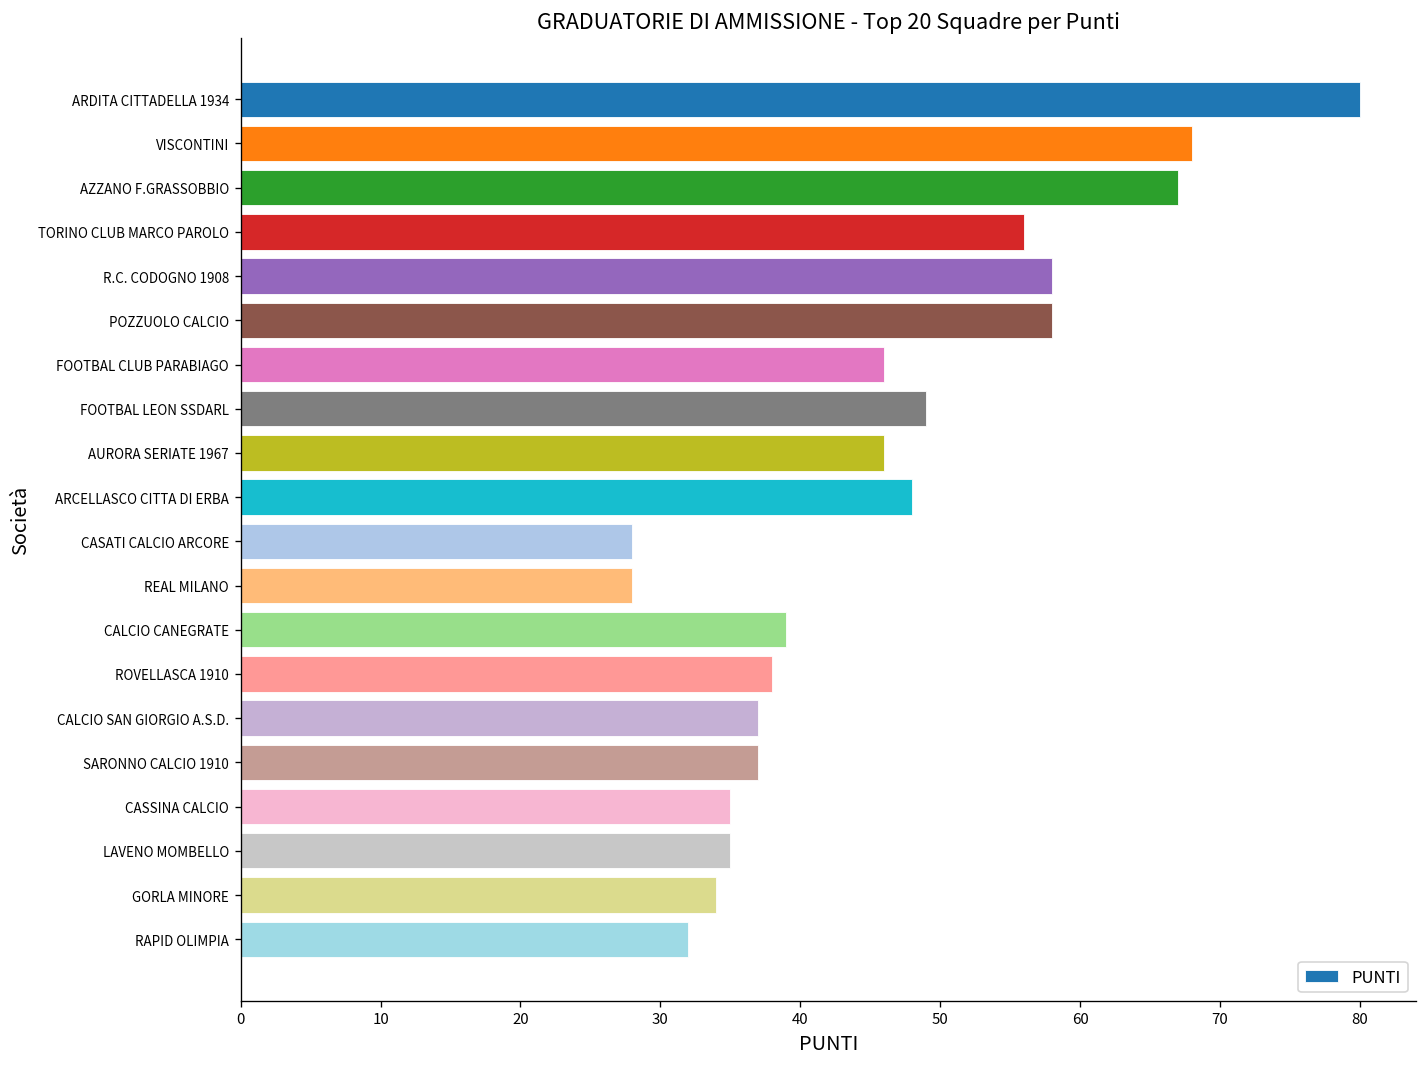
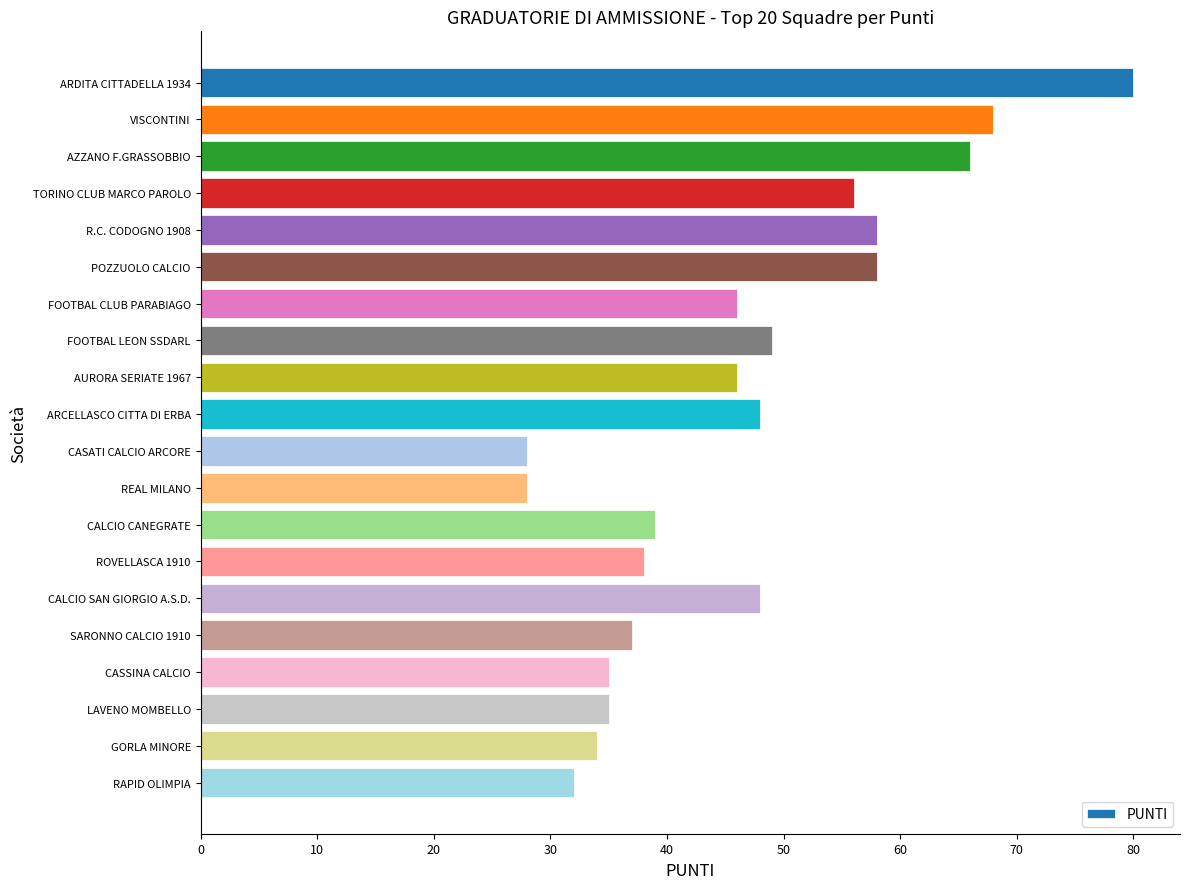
  {
    "ARDITA CITTADELLA 1934": 80,
    "VISCONTINI": 68,
-   "AZZANO F.GRASSOBBIO": 67,
+   "AZZANO F.GRASSOBBIO": 66,
    "TORINO CLUB MARCO PAROLO": 56,
    "R.C. CODOGNO 1908": 58,
    "POZZUOLO CALCIO": 58,
    "FOOTBAL CLUB PARABIAGO": 46,
    "FOOTBAL LEON SSDARL": 49,
    "AURORA SERIATE 1967": 46,
    "ARCELLASCO CITTA DI ERBA": 48,
    "CASATI CALCIO ARCORE": 28,
    "REAL MILANO": 28,
    "CALCIO CANEGRATE": 39,
    "ROVELLASCA 1910": 38,
-   "CALCIO SAN GIORGIO A.S.D.": 37,
+   "CALCIO SAN GIORGIO A.S.D.": 48,
    "SARONNO CALCIO 1910": 37,
    "CASSINA CALCIO": 35,
    "LAVENO MOMBELLO": 35,
    "GORLA MINORE": 34,
    "RAPID OLIMPIA": 32
  }
